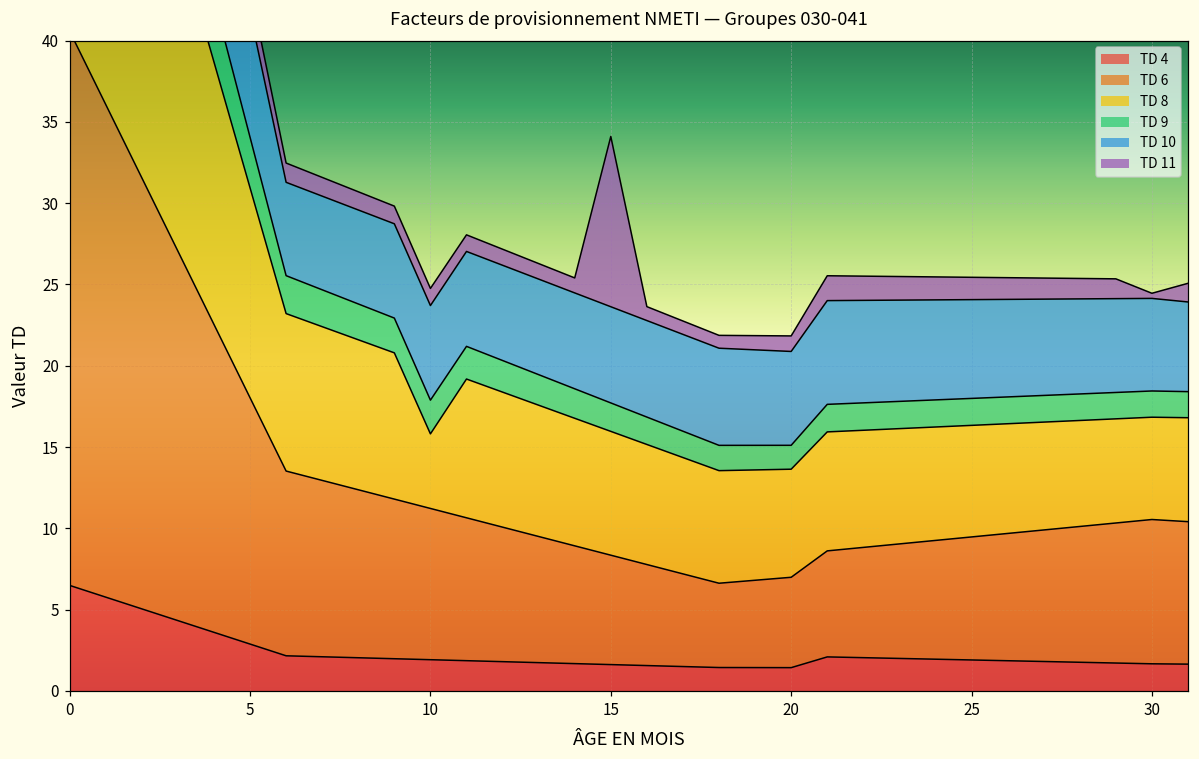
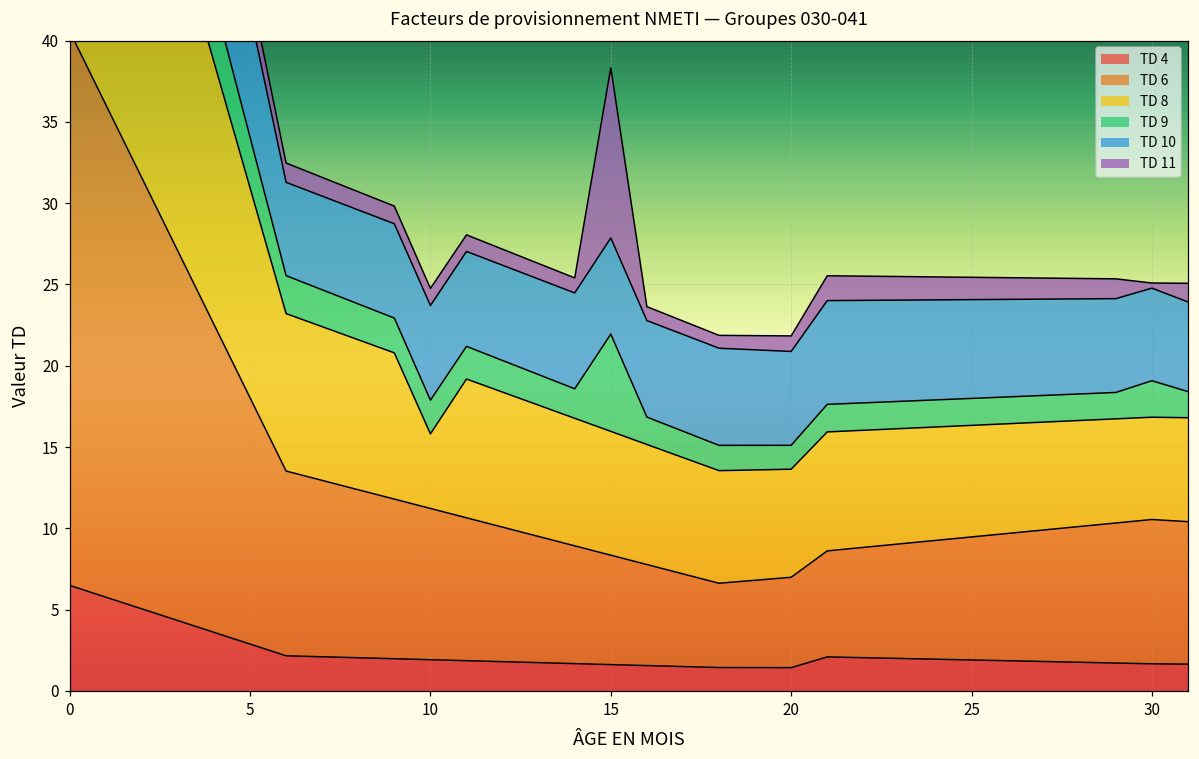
  {
    "TD 8": {
      "5": 12.9,
      "10": 4.6,
      "15": 7.6,
      "20": 6.6,
      "25": 6.9,
      "30": 6.3
    },
    "TD 9": {
      "5": 3.1,
      "10": 2.1,
-     "15": 1.7,
+     "15": 6.0,
      "20": 1.5,
      "25": 1.7,
-     "30": 1.6
+     "30": 2.2
    },
    "TD 10": {
      "10": 5.8,
      "15": 5.9,
      "20": 5.8,
      "25": 6.1,
      "30": 5.7
    },
    "TD 11": {
      "10": 1.1,
      "15": 10.5,
      "20": 1.0,
      "25": 1.4,
      "30": 0.3
    }
  }
